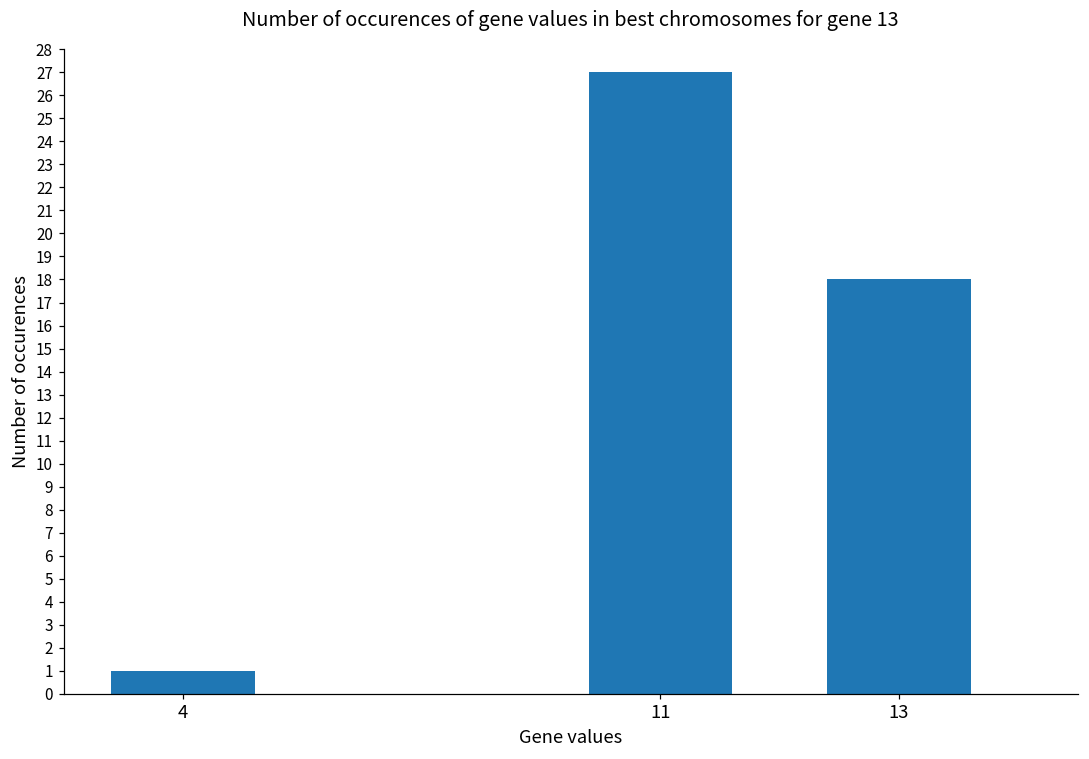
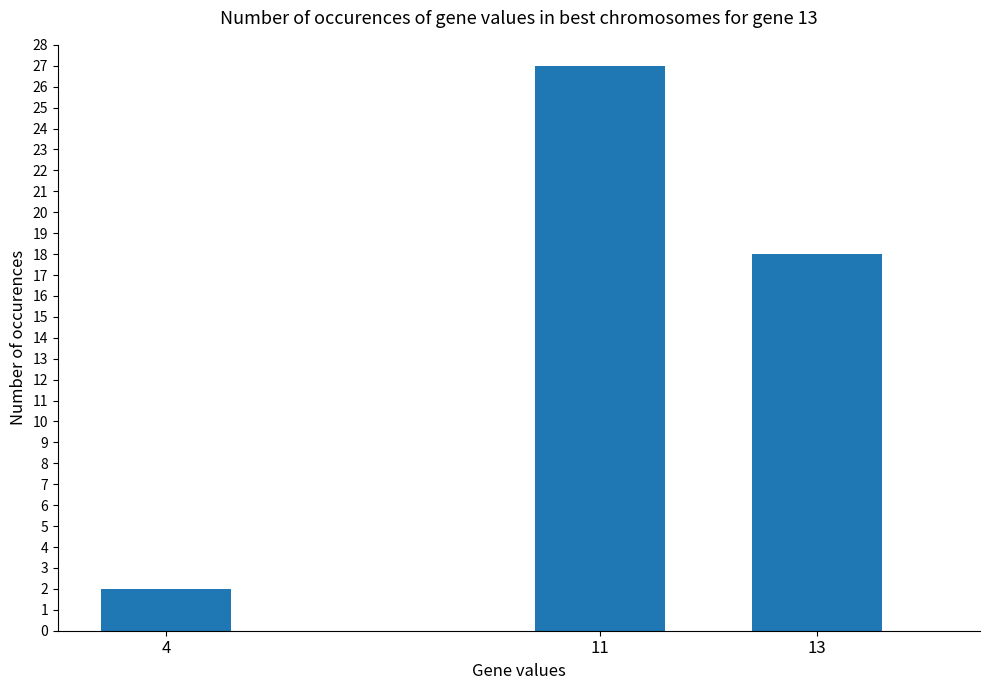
  {
-   "4": 1,
+   "4": 2,
    "11": 27,
    "13": 18
  }
